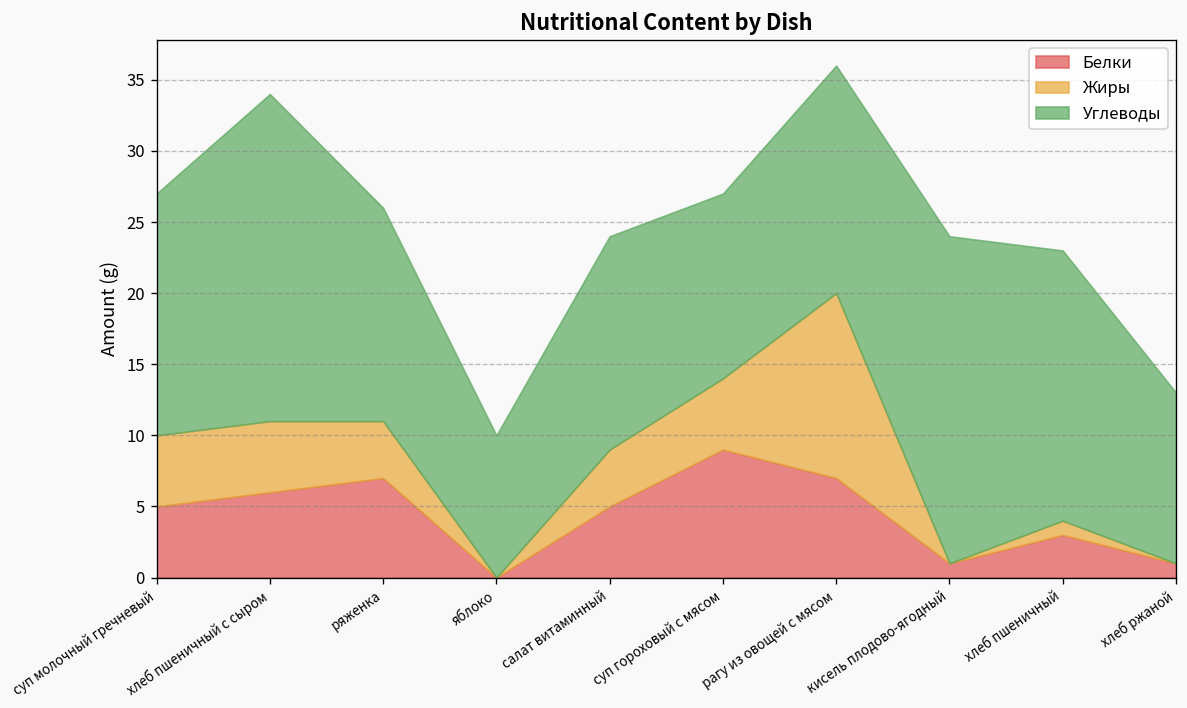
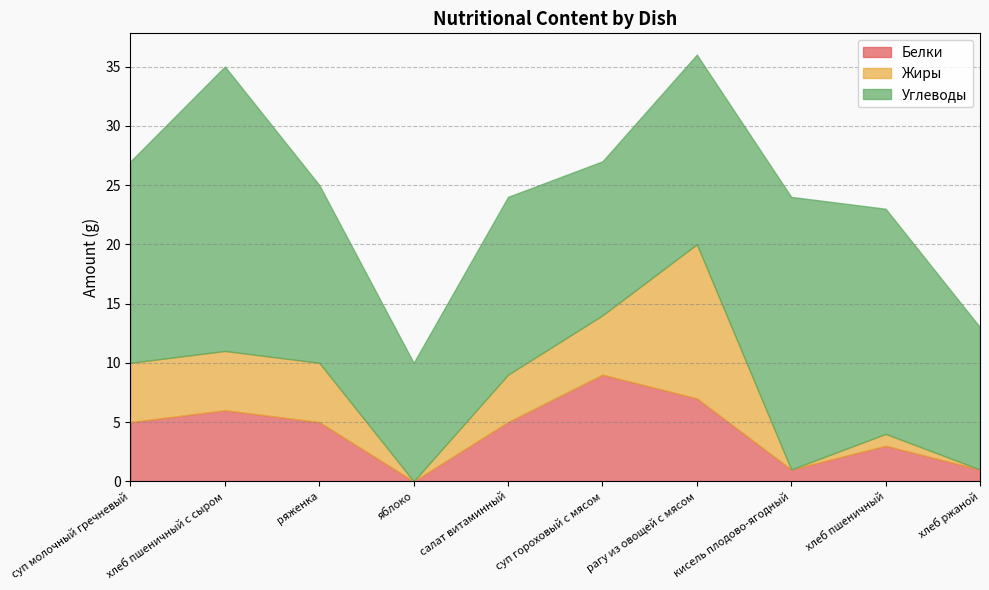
  {
    "Белки": {
      "суп молочный гречневый": 5,
      "хлеб пшеничный с сыром": 6,
-     "ряженка": 7,
+     "ряженка": 5,
      "салат витаминный": 5,
      "суп гороховый с мясом": 9,
      "рагу из овощей с мясом": 7,
      "хлеб пшеничный": 3
    },
    "Жиры": {
      "суп молочный гречневый": 5,
      "хлеб пшеничный с сыром": 5,
-     "ряженка": 4,
+     "ряженка": 5,
      "салат витаминный": 4,
      "суп гороховый с мясом": 5,
      "рагу из овощей с мясом": 13,
      "хлеб пшеничный": 1
    },
    "Углеводы": {
      "суп молочный гречневый": 17,
-     "хлеб пшеничный с сыром": 23,
+     "хлеб пшеничный с сыром": 24,
      "ряженка": 15,
      "яблоко": 10,
      "салат витаминный": 15,
      "суп гороховый с мясом": 13,
      "рагу из овощей с мясом": 16,
      "кисель плодово-ягодный": 23,
      "хлеб пшеничный": 19,
      "хлеб ржаной": 12
    }
  }
